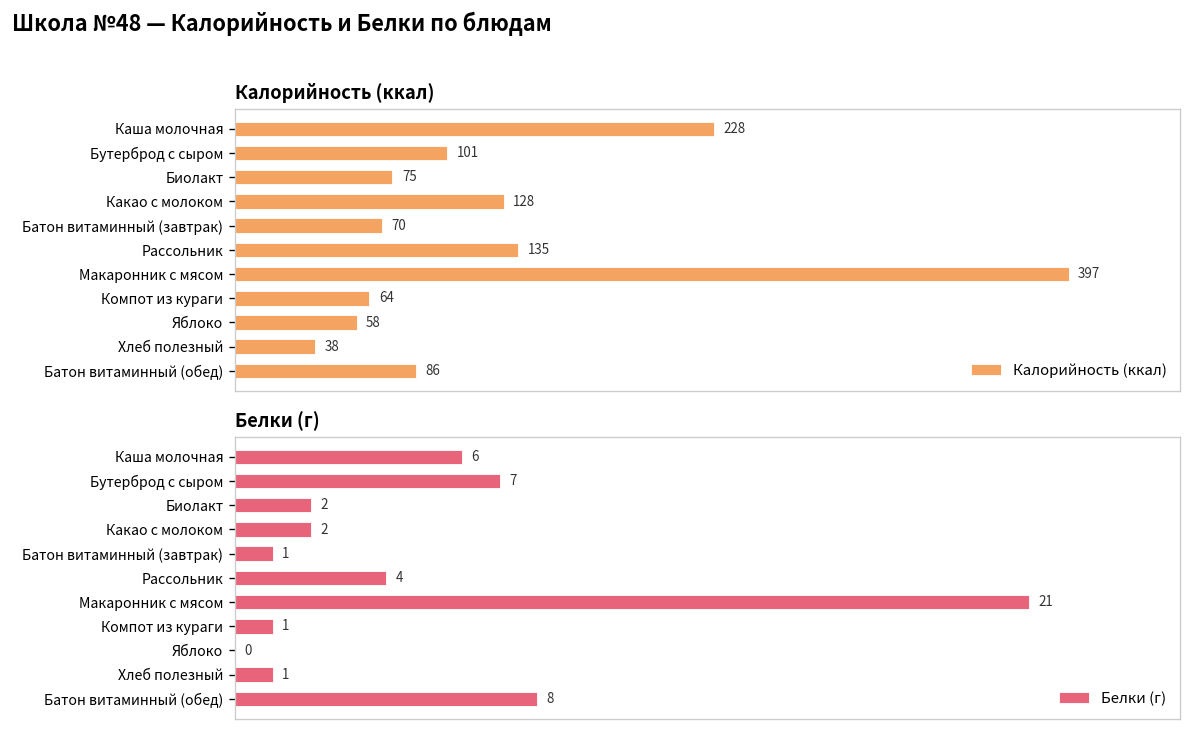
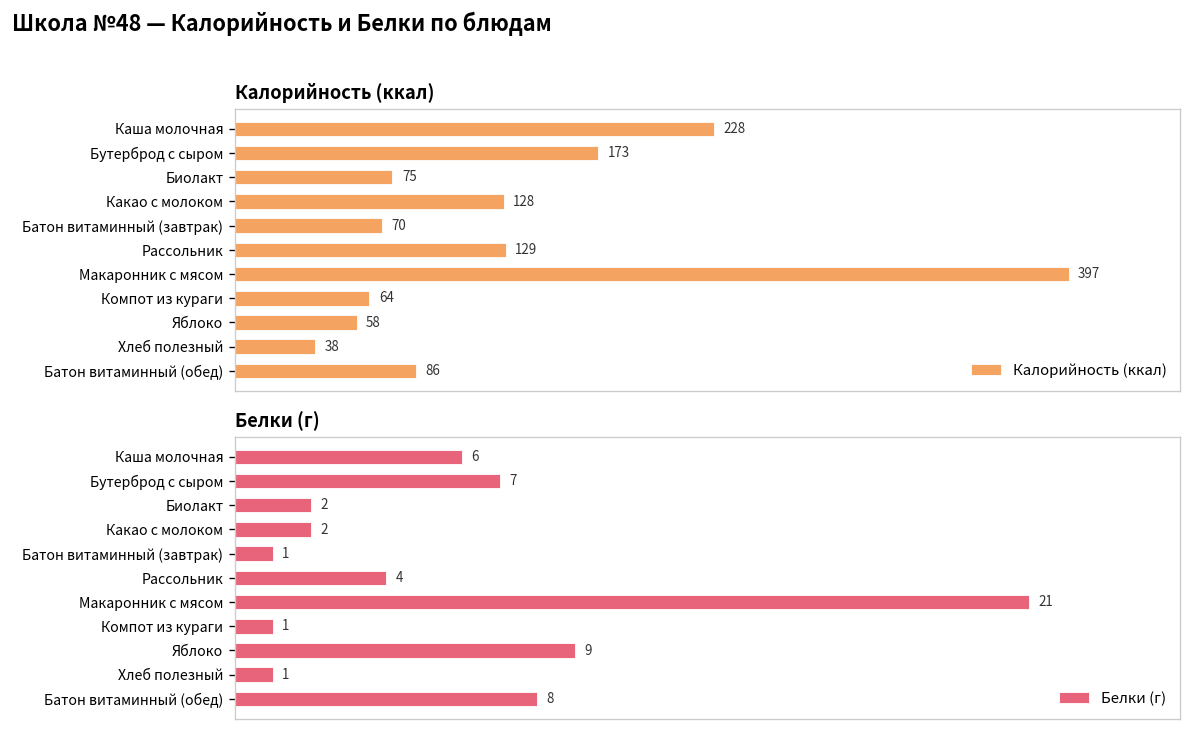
  {
    "Калорийность (ккал)": {
      "Каша молочная": 228,
-     "Бутерброд с сыром": 101,
+     "Бутерброд с сыром": 173,
      "Биолакт": 75,
      "Какао с молоком": 128,
      "Батон витаминный (завтрак)": 70,
-     "Рассольник": 135,
+     "Рассольник": 129,
      "Макаронник с мясом": 397,
      "Компот из кураги": 64,
      "Яблоко": 58,
      "Хлеб полезный": 38,
      "Батон витаминный (обед)": 86
    },
    "Белки (г)": {
      "Каша молочная": 6,
      "Бутерброд с сыром": 7,
      "Биолакт": 2,
      "Какао с молоком": 2,
      "Батон витаминный (завтрак)": 1,
      "Рассольник": 4,
      "Макаронник с мясом": 21,
      "Компот из кураги": 1,
-     "Яблоко": 0,
+     "Яблоко": 9,
      "Хлеб полезный": 1,
      "Батон витаминный (обед)": 8
    }
  }
